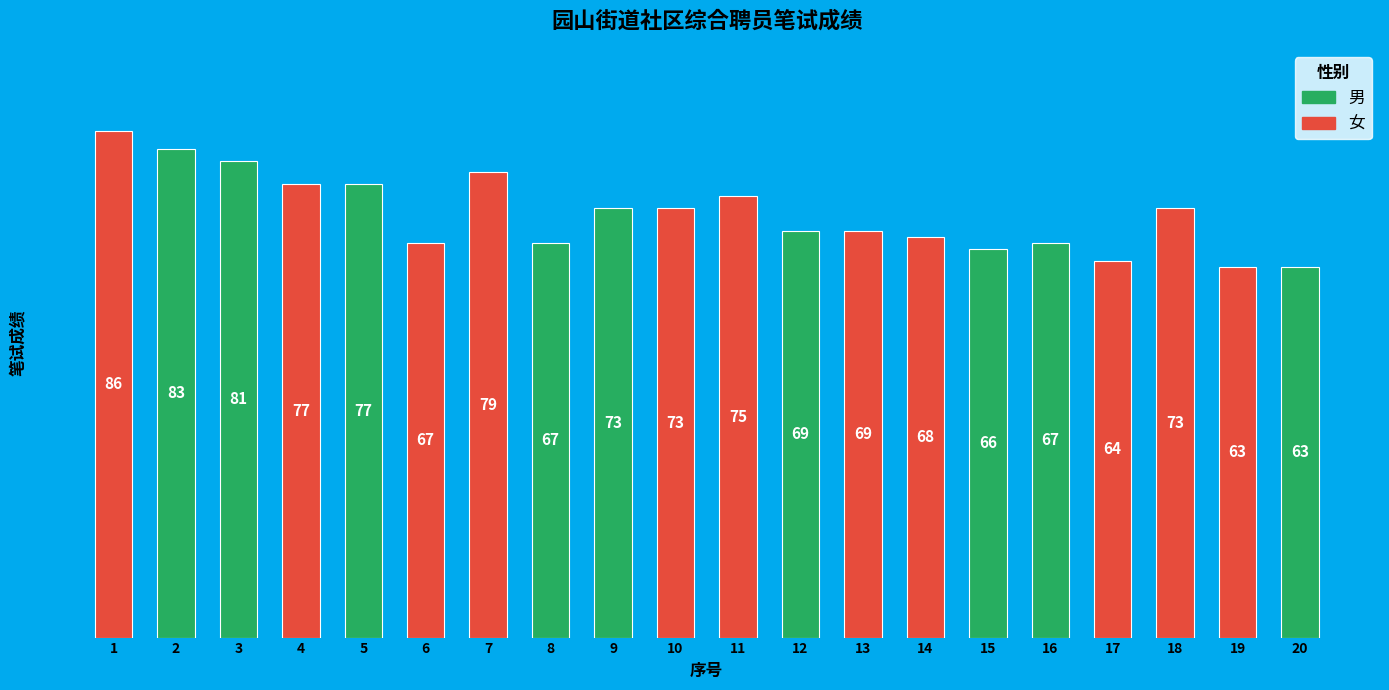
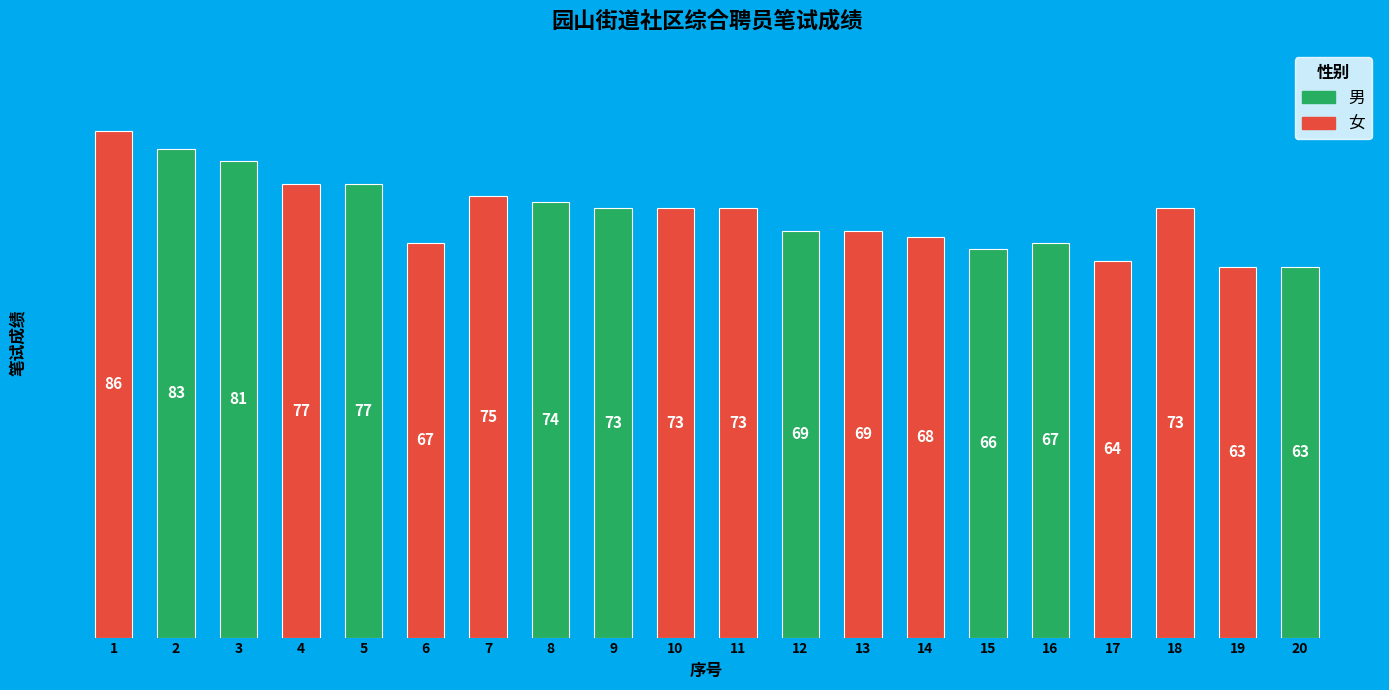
  {
    "1": 86,
    "2": 83,
    "3": 81,
    "4": 77,
    "5": 77,
    "6": 67,
-   "7": 79,
-   "8": 67,
+   "7": 75,
+   "8": 74,
    "9": 73,
    "10": 73,
-   "11": 75,
+   "11": 73,
    "12": 69,
    "13": 69,
    "14": 68,
    "15": 66,
    "16": 67,
    "17": 64,
    "18": 73,
    "19": 63,
    "20": 63
  }
